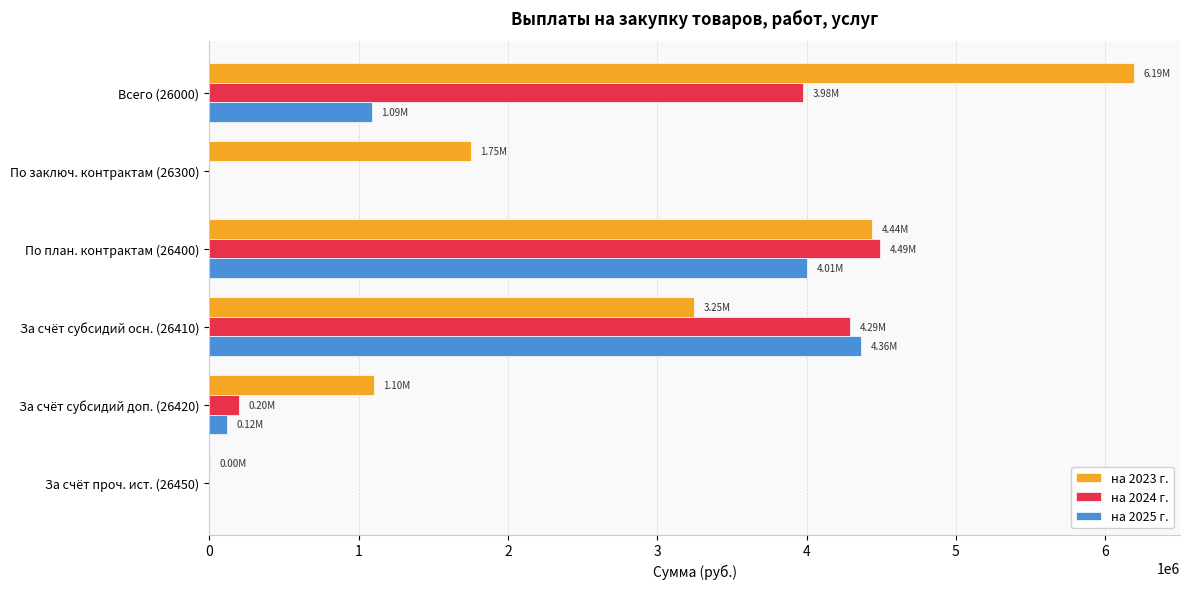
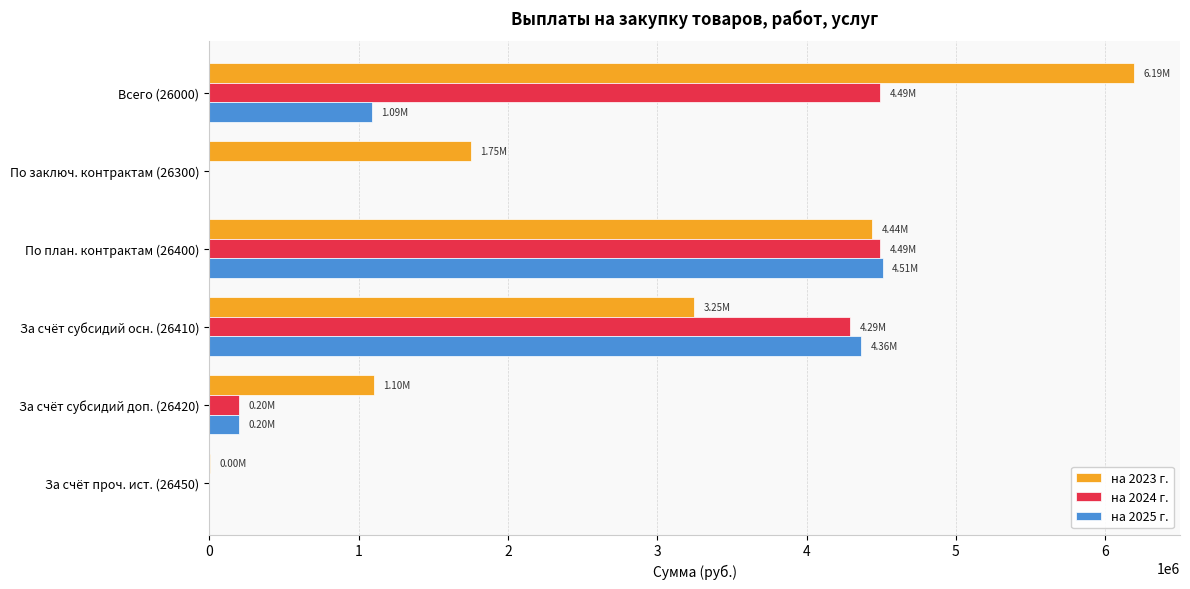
  {
    "на 2023 г.": {
      "Всего (26000)": "6.19M",
      "По заключ. контрактам (26300)": "1.75M",
      "По план. контрактам (26400)": "4.44M",
      "За счёт субсидий осн. (26410)": "3.25M",
      "За счёт субсидий доп. (26420)": "1.10M"
    },
    "на 2024 г.": {
-     "Всего (26000)": "3.98M",
+     "Всего (26000)": "4.49M",
      "По план. контрактам (26400)": "4.49M",
      "За счёт субсидий осн. (26410)": "4.29M",
      "За счёт субсидий доп. (26420)": "0.20M",
      "За счёт проч. ист. (26450)": "0.00M"
    },
    "на 2025 г.": {
      "Всего (26000)": "1.09M",
-     "По план. контрактам (26400)": "4.01M",
+     "По план. контрактам (26400)": "4.51M",
      "За счёт субсидий осн. (26410)": "4.36M",
-     "За счёт субсидий доп. (26420)": "0.12M"
+     "За счёт субсидий доп. (26420)": "0.20M"
    }
  }
